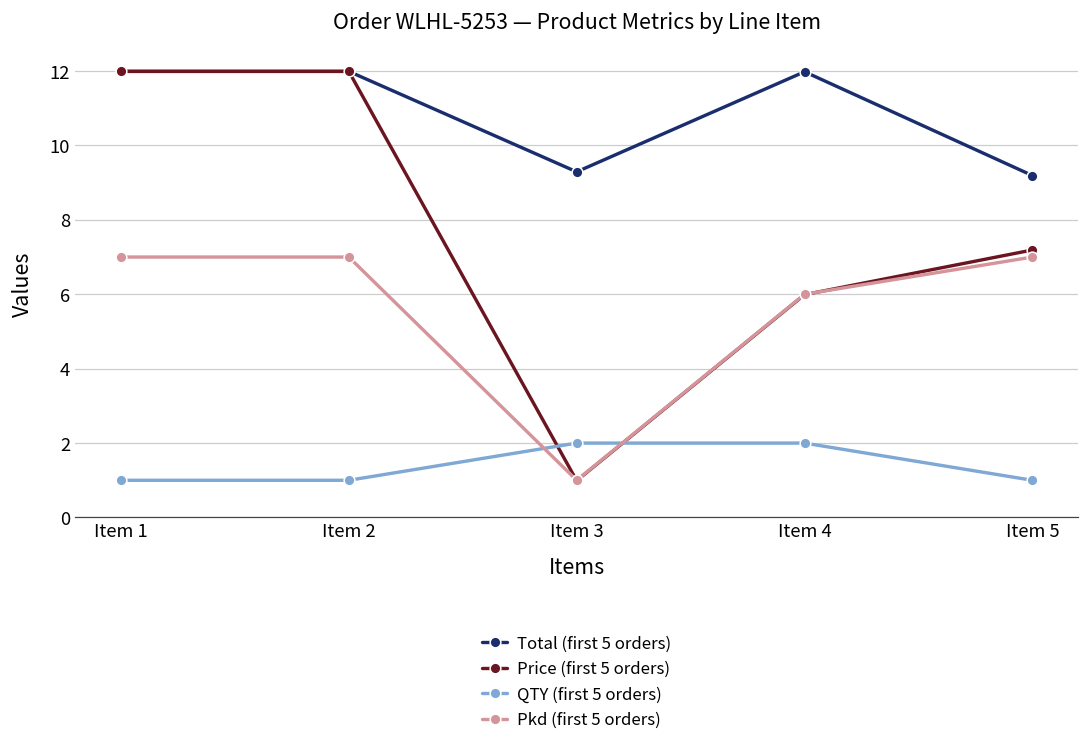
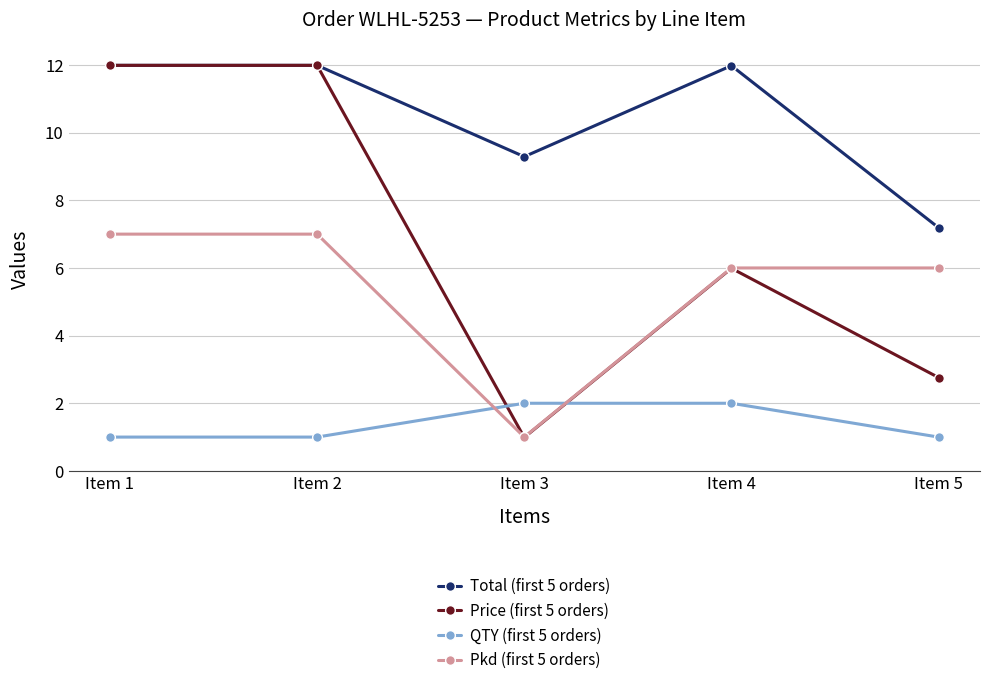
  {
    "Total (first 5 orders)": {
      "Item 3": 9.3,
      "Item 4": 12.0,
-     "Item 5": 9.2
+     "Item 5": 7.2
    },
    "Price (first 5 orders)": {
-     "Item 5": 7.2
+     "Item 5": 2.8
    },
    "QTY (first 5 orders)": {
      "Item 1": 1.0,
      "Item 2": 1.0,
      "Item 3": 2.0,
      "Item 4": 2.0,
      "Item 5": 1.0
    },
    "Pkd (first 5 orders)": {
      "Item 1": 7,
      "Item 2": 7,
-     "Item 5": 7
+     "Item 5": 6
    }
  }
